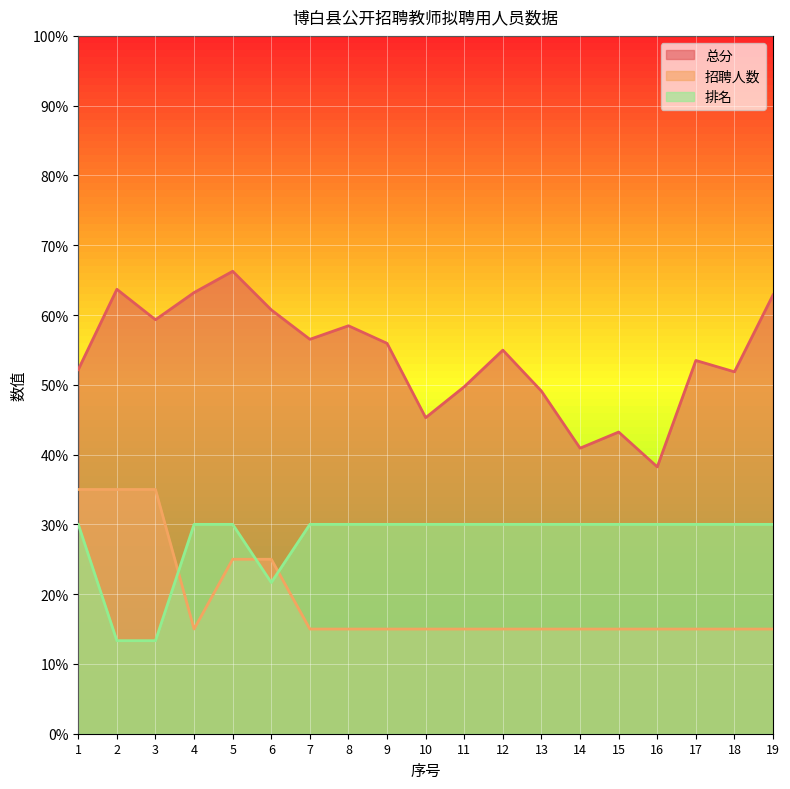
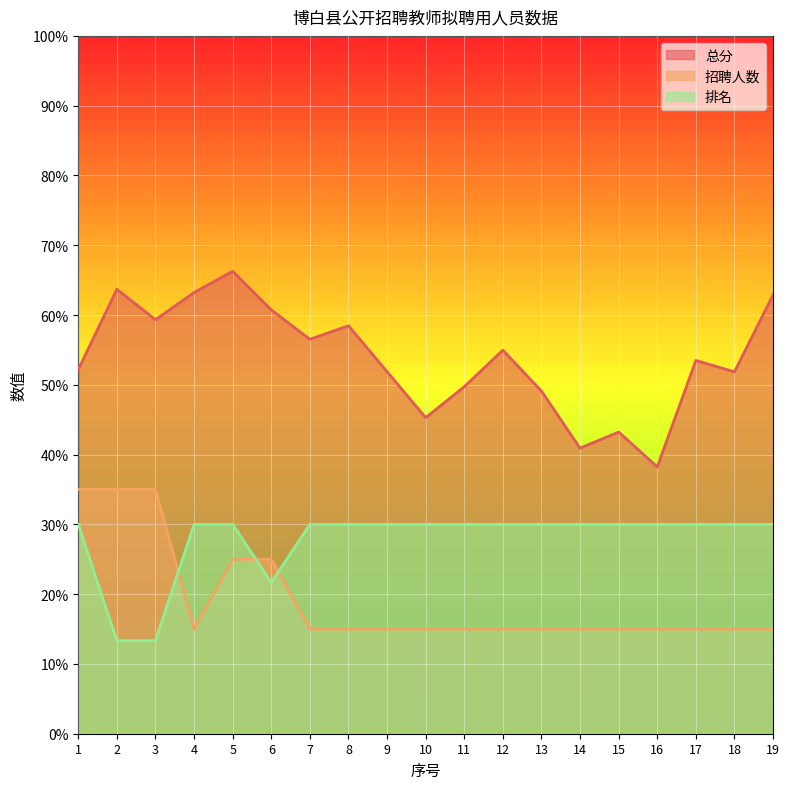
  {
    "总分": {
      "1": "52%",
      "2": "64%",
      "3": "59%",
      "4": "63%",
      "5": "66%",
      "6": "61%",
      "7": "57%",
      "8": "58%",
-     "9": "56%",
+     "9": "52%",
      "10": "45%",
      "11": "50%",
      "12": "55%",
      "13": "49%",
      "14": "41%",
      "15": "43%",
      "16": "38%",
      "17": "53%",
      "18": "52%",
      "19": "63%"
    },
    "招聘人数": {
      "1": "35%",
      "2": "35%",
      "3": "35%",
      "4": "15%",
      "5": "25%",
      "6": "25%",
      "7": "15%",
      "8": "15%",
      "9": "15%",
      "10": "15%",
      "11": "15%",
      "12": "15%",
      "13": "15%",
      "14": "15%",
      "15": "15%",
      "16": "15%",
      "17": "15%",
      "18": "15%",
      "19": "15%"
    },
    "排名": {
      "1": "30%",
      "2": "13%",
      "3": "13%",
      "4": "30%",
      "5": "30%",
      "6": "22%",
      "7": "30%",
      "8": "30%",
      "9": "30%",
      "10": "30%",
      "11": "30%",
      "12": "30%",
      "13": "30%",
      "14": "30%",
      "15": "30%",
      "16": "30%",
      "17": "30%",
      "18": "30%",
      "19": "30%"
    }
  }
